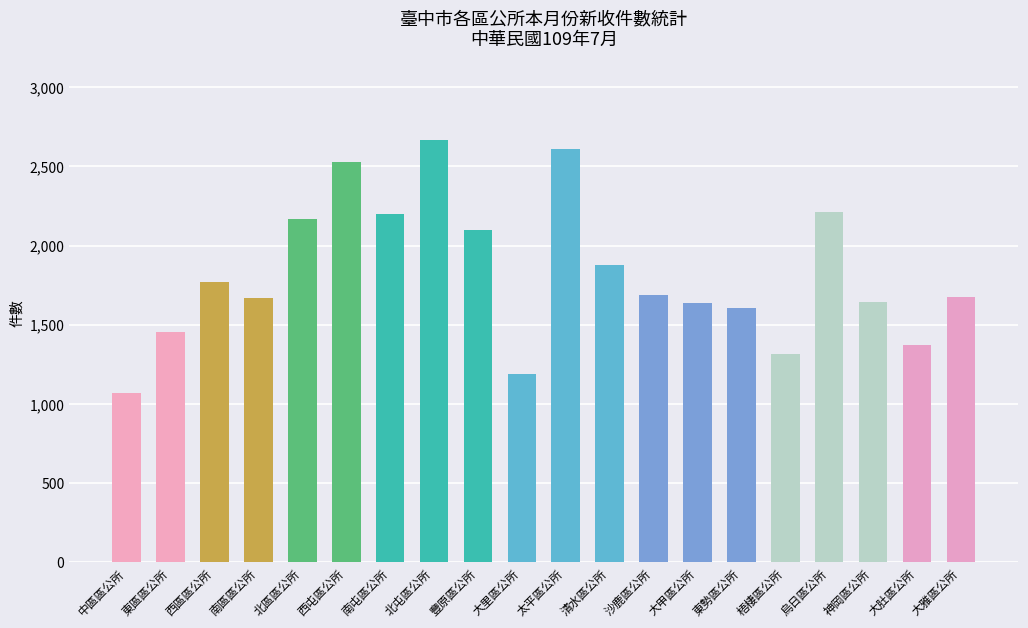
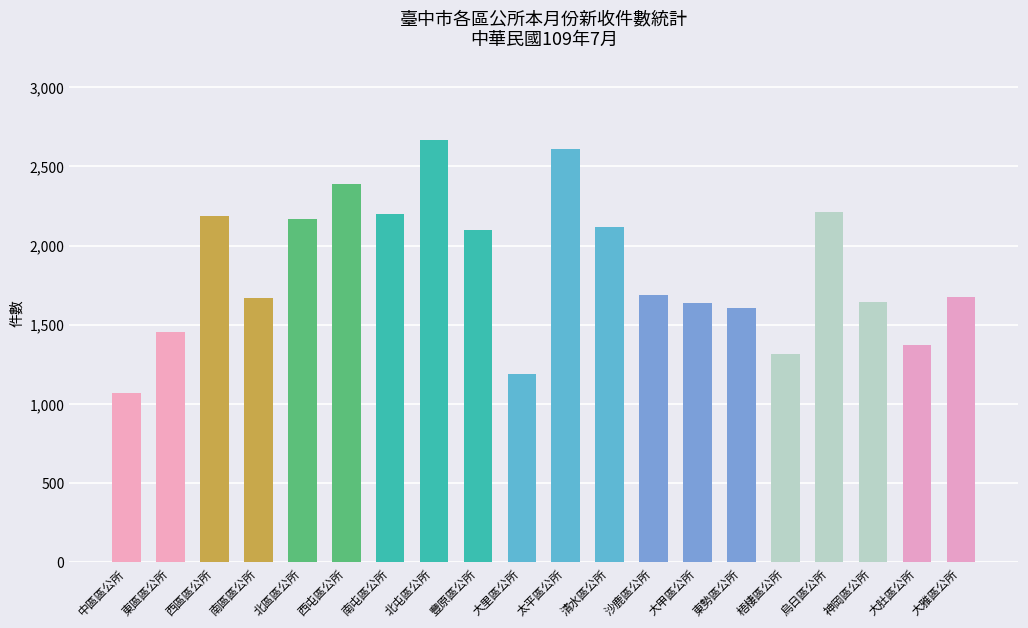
  {
    "中區區公所": "1,070",
    "東區區公所": "1,460",
-   "西區區公所": "1,770",
+   "西區區公所": "2,190",
    "南區區公所": "1,670",
    "北區區公所": "2,170",
-   "西屯區公所": "2,530",
+   "西屯區公所": "2,390",
    "南屯區公所": "2,200",
    "北屯區公所": "2,670",
    "豐原區公所": "2,100",
    "大里區公所": "1,190",
    "太平區公所": "2,610",
-   "清水區公所": "1,880",
+   "清水區公所": "2,120",
    "沙鹿區公所": "1,690",
    "大甲區公所": "1,640",
    "東勢區公所": "1,600",
    "梧棲區公所": "1,320",
    "烏日區公所": "2,210",
    "神岡區公所": "1,640",
    "大肚區公所": "1,370",
    "大雅區公所": "1,680"
  }
